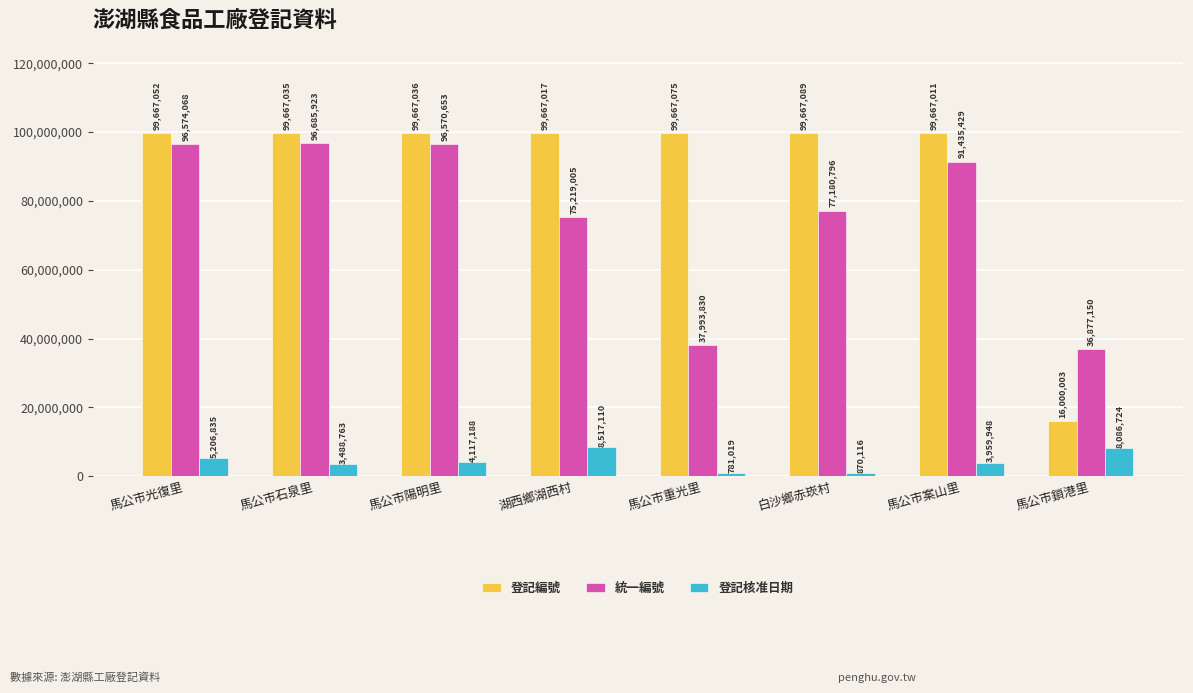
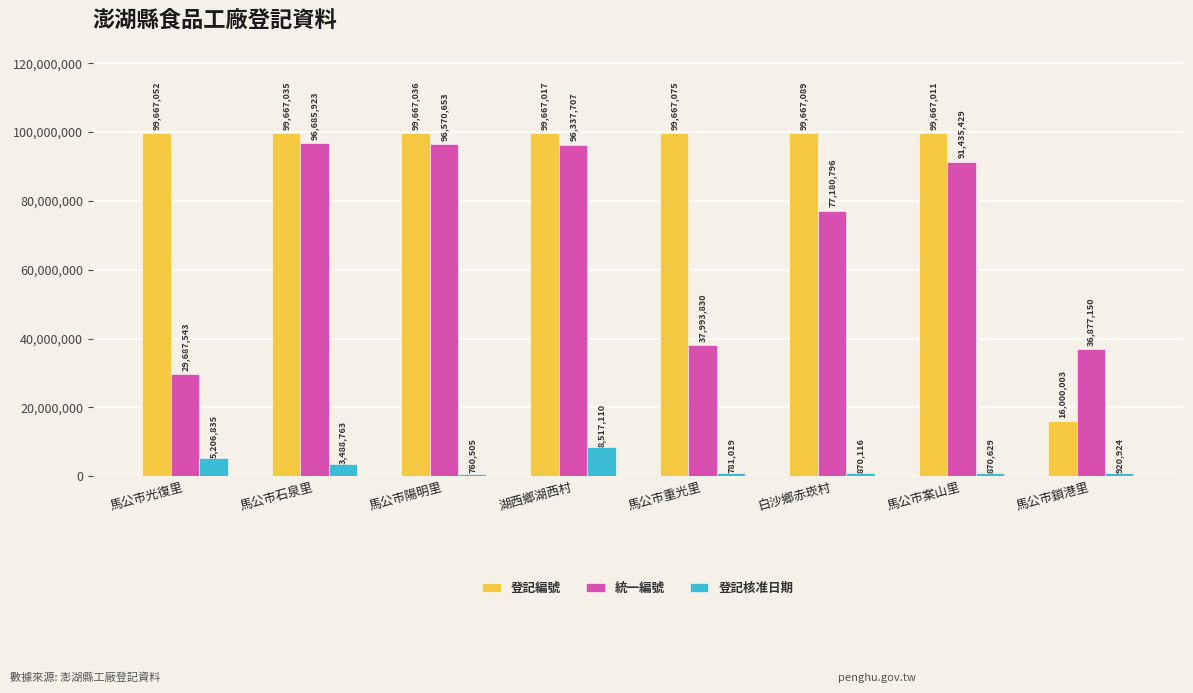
  {
    "登記編號": {
      "馬公市光復里": "99,667,052",
      "馬公市石泉里": "99,667,035",
      "馬公市陽明里": "99,667,036",
      "湖西鄉湖西村": "99,667,017",
      "馬公市重光里": "99,667,075",
      "白沙鄉赤崁村": "99,667,089",
      "馬公市案山里": "99,667,011",
      "馬公市鎖港里": "16,000,003"
    },
    "統一編號": {
-     "馬公市光復里": "96,574,068",
+     "馬公市光復里": "29,687,543",
      "馬公市石泉里": "96,685,923",
      "馬公市陽明里": "96,570,653",
-     "湖西鄉湖西村": "75,219,005",
+     "湖西鄉湖西村": "96,337,707",
      "馬公市重光里": "37,993,830",
      "白沙鄉赤崁村": "77,180,796",
      "馬公市案山里": "91,435,429",
      "馬公市鎖港里": "36,877,150"
    },
    "登記核准日期": {
      "馬公市光復里": "5,206,835",
      "馬公市石泉里": "3,488,763",
-     "馬公市陽明里": "4,117,188",
+     "馬公市陽明里": "760,505",
      "湖西鄉湖西村": "8,517,110",
      "馬公市重光里": "781,019",
      "白沙鄉赤崁村": "870,116",
-     "馬公市案山里": "3,959,948",
-     "馬公市鎖港里": "8,086,724"
+     "馬公市案山里": "870,629",
+     "馬公市鎖港里": "920,924"
    }
  }
